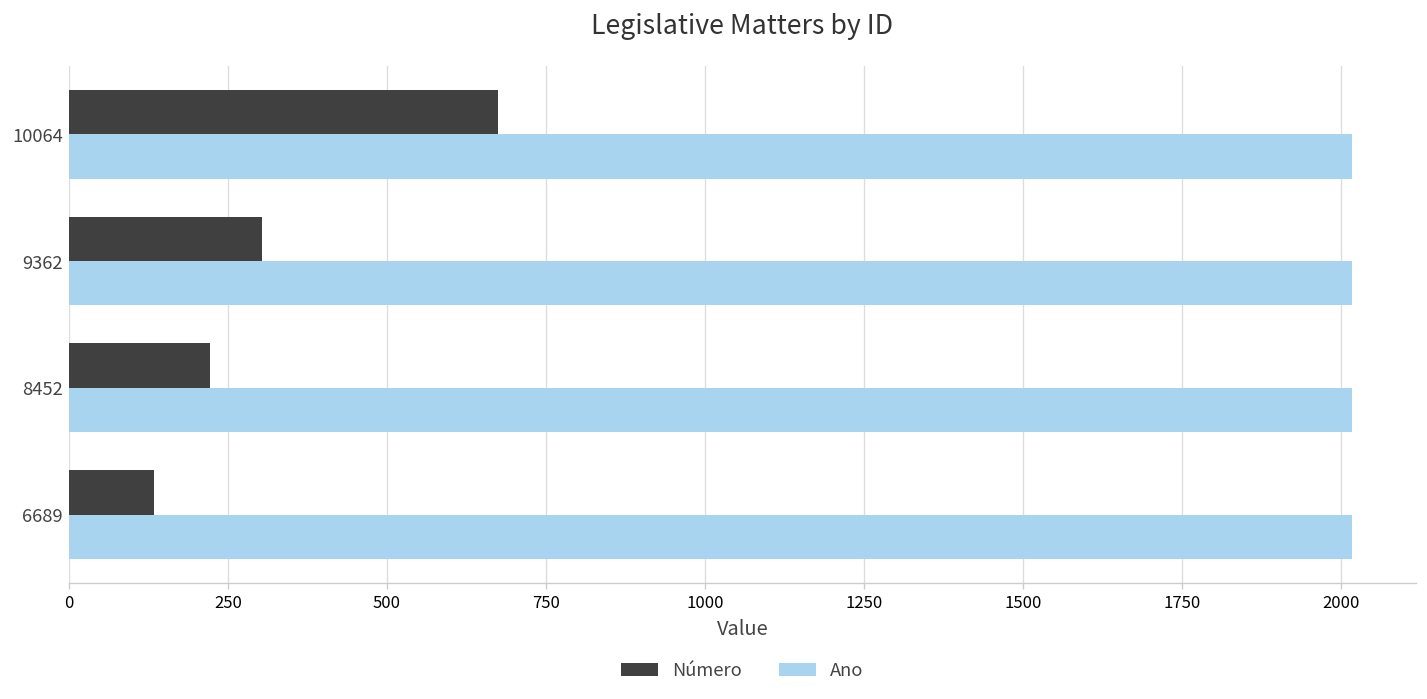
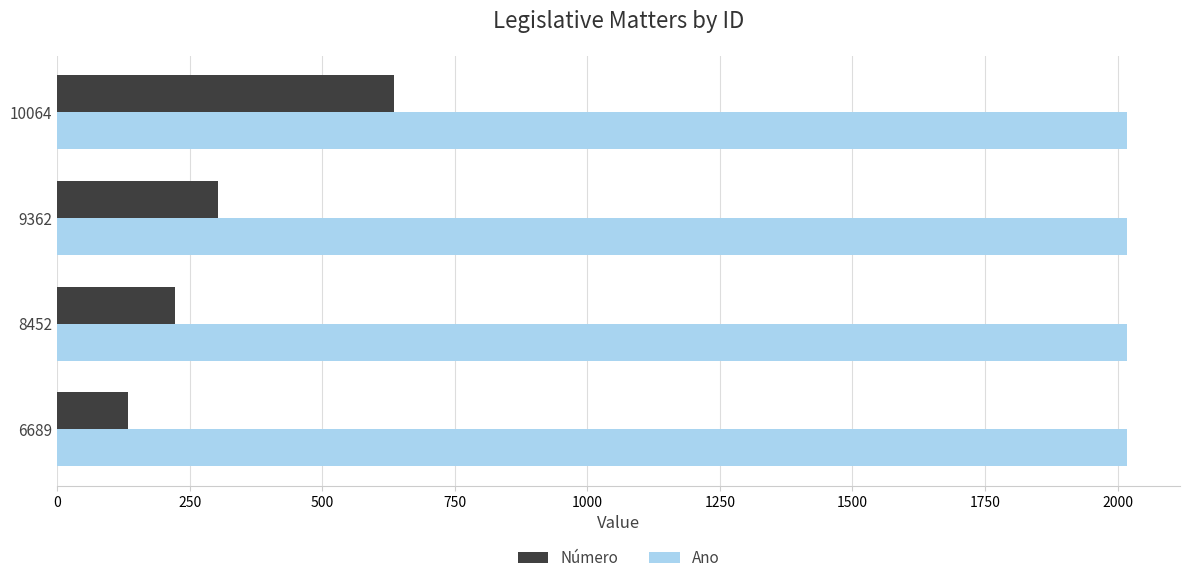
  {
    "Número": {
-     "10064": 680,
+     "10064": 640,
      "9362": 300,
      "8452": 220,
      "6689": 130
    },
    "Ano": {
      "10064": 2020,
      "9362": 2020,
      "8452": 2020,
      "6689": 2020
    }
  }
